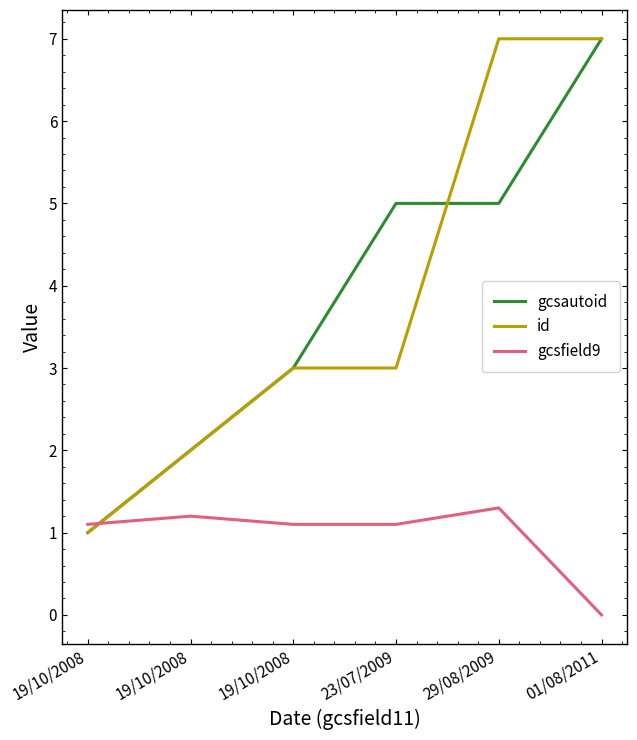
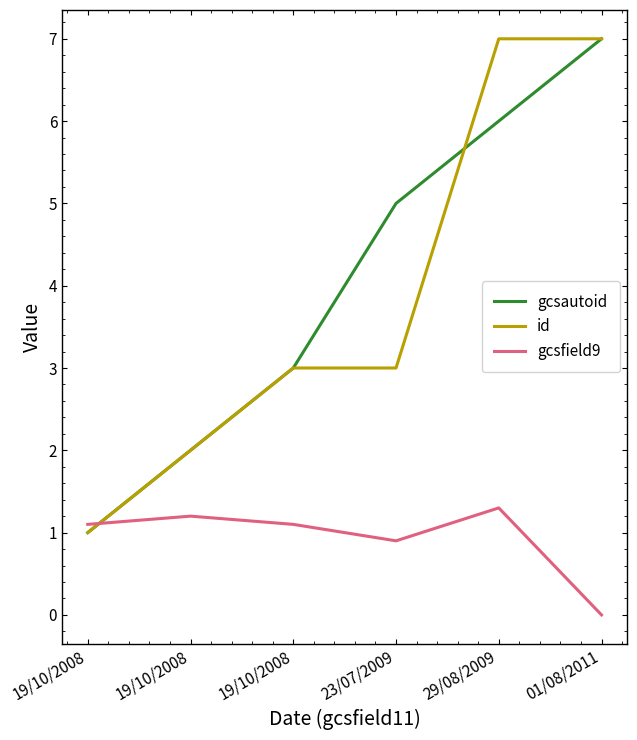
  {
    "gcsautoid": {
      "23/07/2009": 5,
-     "29/08/2009": 5
+     "29/08/2009": 6
    },
    "id": {
      "23/07/2009": 3.0,
      "29/08/2009": 7.0
    },
    "gcsfield9": {
-     "23/07/2009": 1.1,
+     "23/07/2009": 0.9,
      "29/08/2009": 1.3,
      "01/08/2011": 0.0
    }
  }
